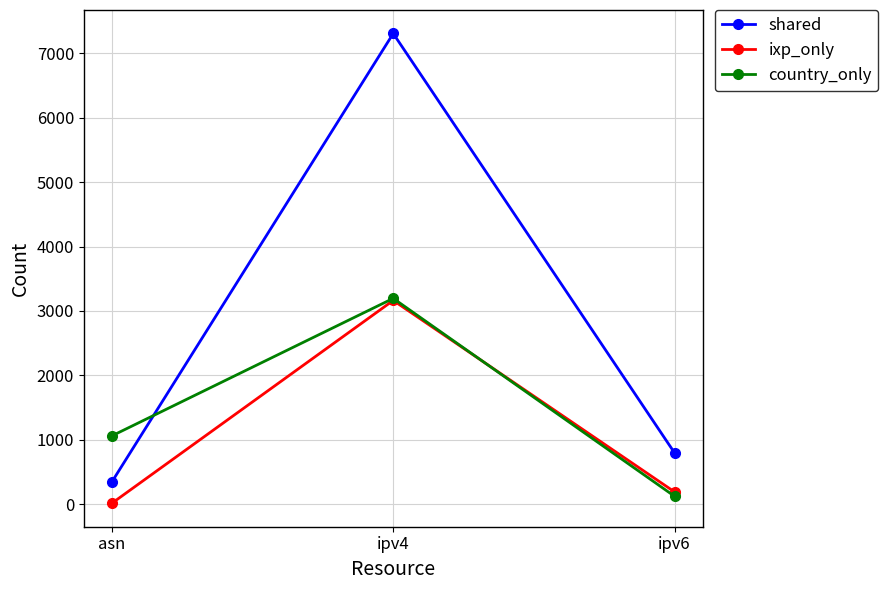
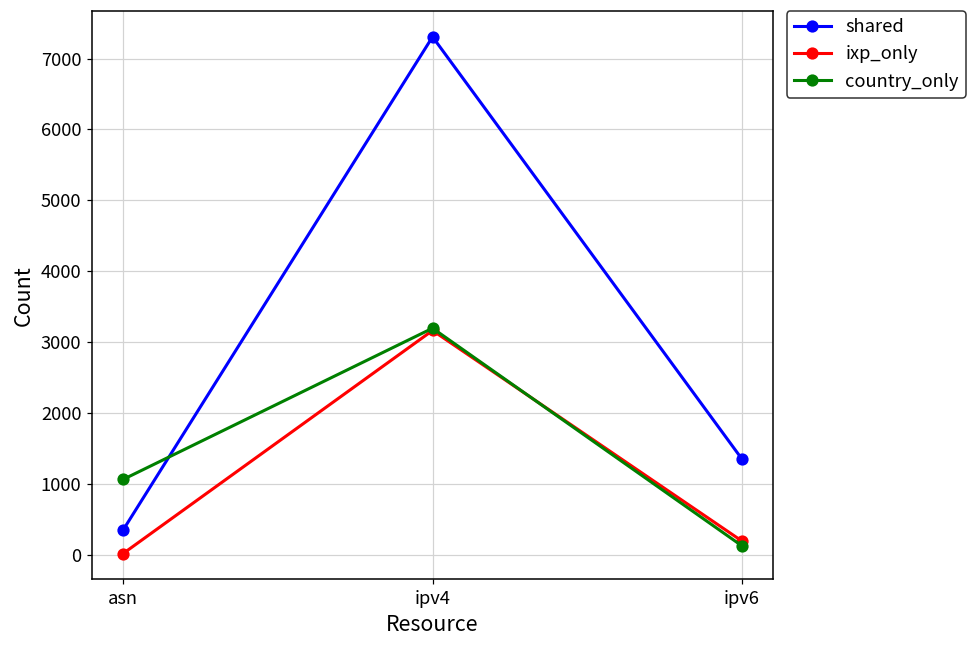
  {
    "shared": {
      "asn": 300,
      "ipv4": 7300,
-     "ipv6": 800
+     "ipv6": 1300
    },
    "ixp_only": {
      "asn": 0,
      "ipv6": 200
    },
    "country_only": {
      "asn": 1100,
      "ipv6": 100
    }
  }
